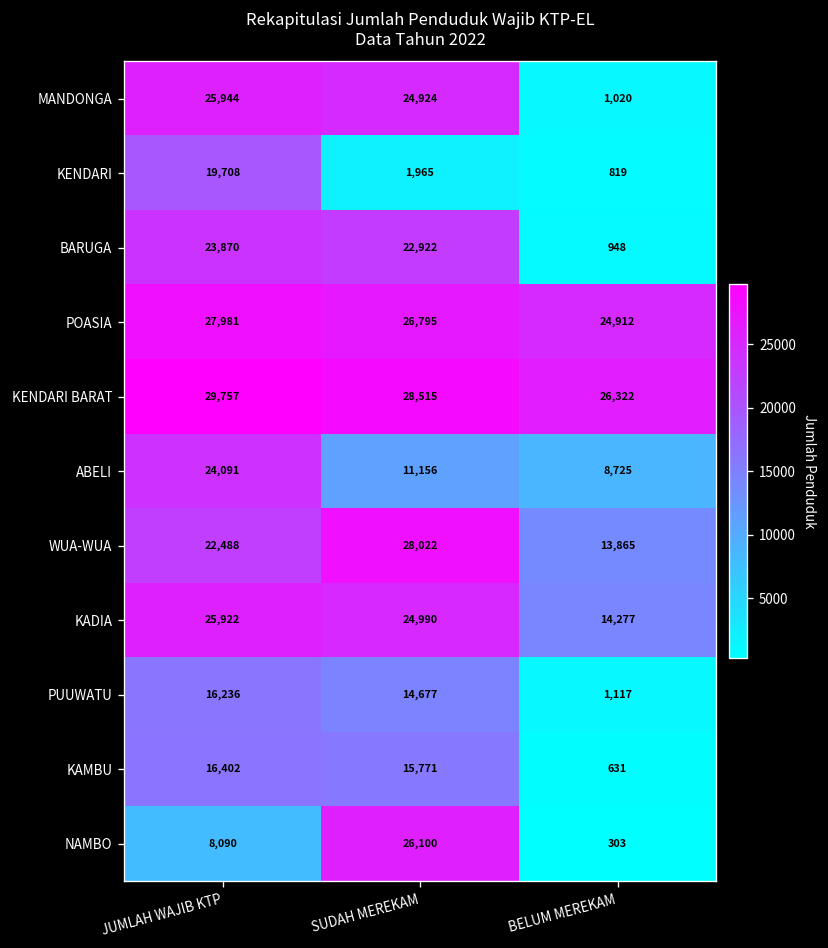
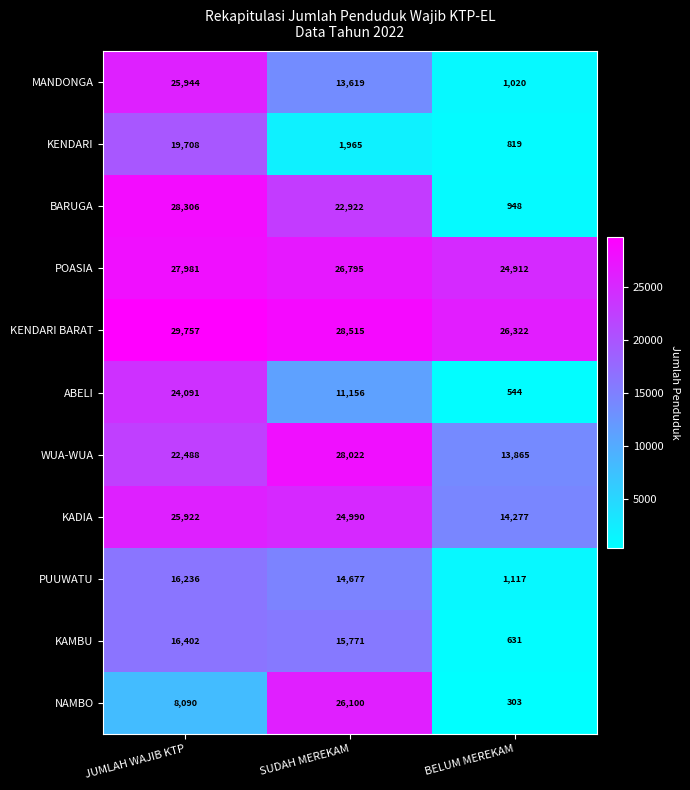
  {
    "MANDONGA": {
      "JUMLAH WAJIB KTP": "25,944",
-     "SUDAH MEREKAM": "24,924",
+     "SUDAH MEREKAM": "13,619",
      "BELUM MEREKAM": "1,020"
    },
    "KENDARI": {
      "JUMLAH WAJIB KTP": "19,708",
      "SUDAH MEREKAM": "1,965",
      "BELUM MEREKAM": "819"
    },
    "BARUGA": {
-     "JUMLAH WAJIB KTP": "23,870",
+     "JUMLAH WAJIB KTP": "28,306",
      "SUDAH MEREKAM": "22,922",
      "BELUM MEREKAM": "948"
    },
    "POASIA": {
      "JUMLAH WAJIB KTP": "27,981",
      "SUDAH MEREKAM": "26,795",
      "BELUM MEREKAM": "24,912"
    },
    "KENDARI BARAT": {
      "JUMLAH WAJIB KTP": "29,757",
      "SUDAH MEREKAM": "28,515",
      "BELUM MEREKAM": "26,322"
    },
    "ABELI": {
      "JUMLAH WAJIB KTP": "24,091",
      "SUDAH MEREKAM": "11,156",
-     "BELUM MEREKAM": "8,725"
+     "BELUM MEREKAM": "544"
    },
    "WUA-WUA": {
      "JUMLAH WAJIB KTP": "22,488",
      "SUDAH MEREKAM": "28,022",
      "BELUM MEREKAM": "13,865"
    },
    "KADIA": {
      "JUMLAH WAJIB KTP": "25,922",
      "SUDAH MEREKAM": "24,990",
      "BELUM MEREKAM": "14,277"
    },
    "PUUWATU": {
      "JUMLAH WAJIB KTP": "16,236",
      "SUDAH MEREKAM": "14,677",
      "BELUM MEREKAM": "1,117"
    },
    "KAMBU": {
      "JUMLAH WAJIB KTP": "16,402",
      "SUDAH MEREKAM": "15,771",
      "BELUM MEREKAM": "631"
    },
    "NAMBO": {
      "JUMLAH WAJIB KTP": "8,090",
      "SUDAH MEREKAM": "26,100",
      "BELUM MEREKAM": "303"
    }
  }
